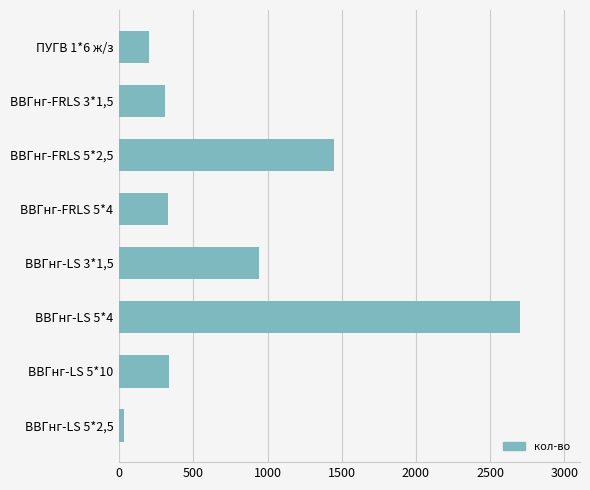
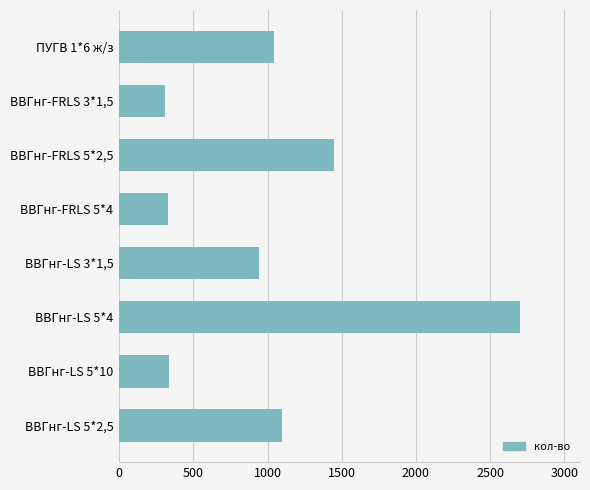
  {
-   "ПУГВ 1*6 ж/з": 200,
+   "ПУГВ 1*6 ж/з": 1050,
    "ВВГнг-FRLS 3*1,5": 310,
    "ВВГнг-FRLS 5*2,5": 1450,
    "ВВГнг-FRLS 5*4": 330,
    "ВВГнг-LS 3*1,5": 940,
    "ВВГнг-LS 5*4": 2700,
    "ВВГнг-LS 5*10": 330,
-   "ВВГнг-LS 5*2,5": 30
+   "ВВГнг-LS 5*2,5": 1100
  }
